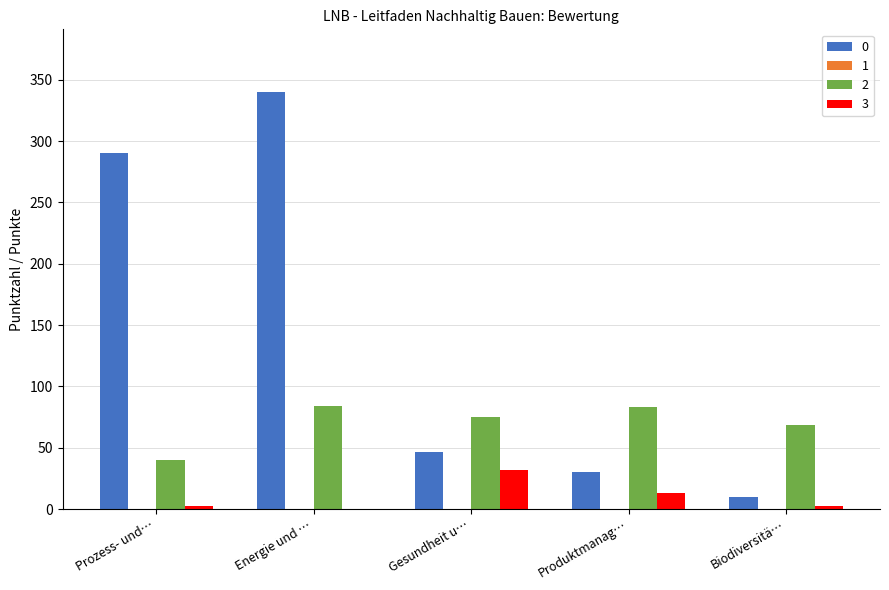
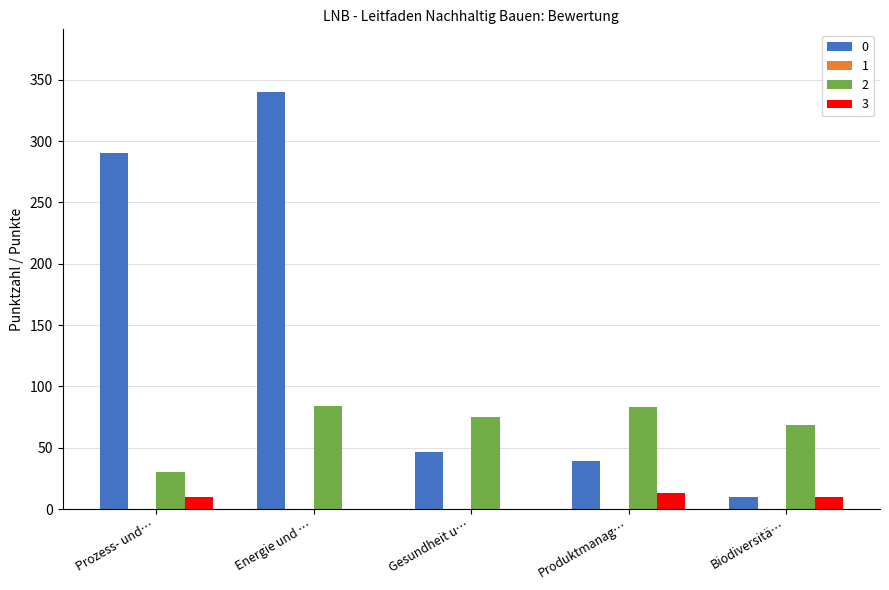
  {
    "0": {
      "Prozess- und…": 290,
      "Energie und …": 340,
      "Gesundheit u…": 47,
-     "Produktmanag…": 30,
+     "Produktmanag…": 39,
      "Biodiversitä…": 10
    },
    "1": {
      "Prozess- und…": 0,
      "Energie und …": 0,
      "Gesundheit u…": 0,
      "Produktmanag…": 0,
      "Biodiversitä…": 0
    },
    "2": {
-     "Prozess- und…": 40,
+     "Prozess- und…": 30,
      "Energie und …": 84,
      "Gesundheit u…": 75,
      "Produktmanag…": 83,
      "Biodiversitä…": 69
    },
    "3": {
-     "Prozess- und…": 3,
+     "Prozess- und…": 10,
      "Energie und …": 0,
-     "Gesundheit u…": 32,
+     "Gesundheit u…": 0,
      "Produktmanag…": 13,
-     "Biodiversitä…": 3
+     "Biodiversitä…": 10
    }
  }
